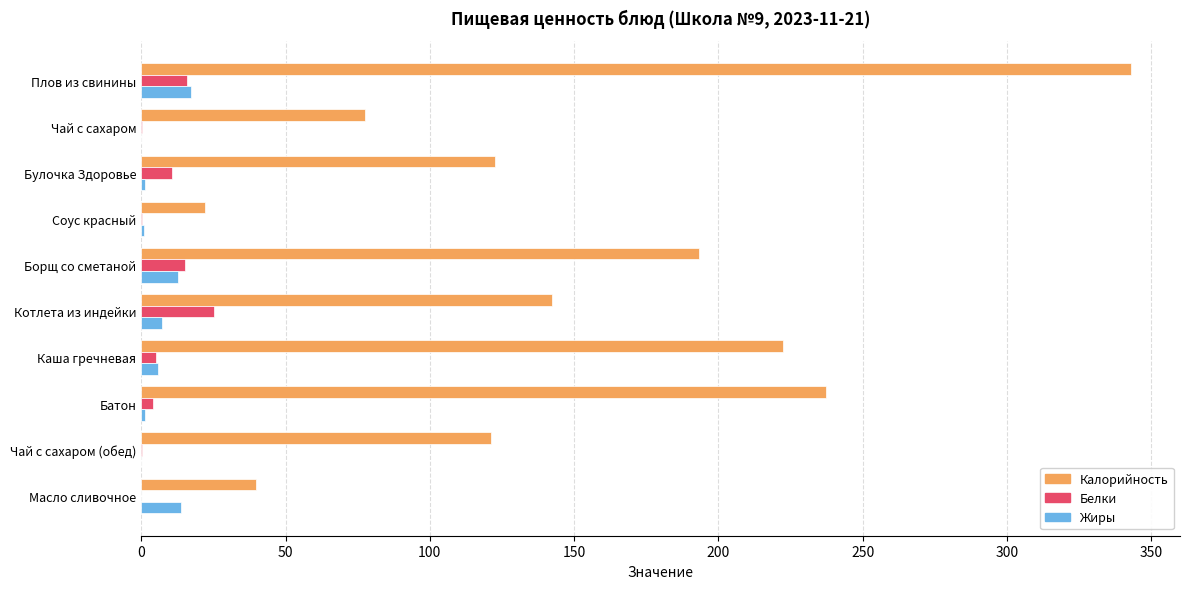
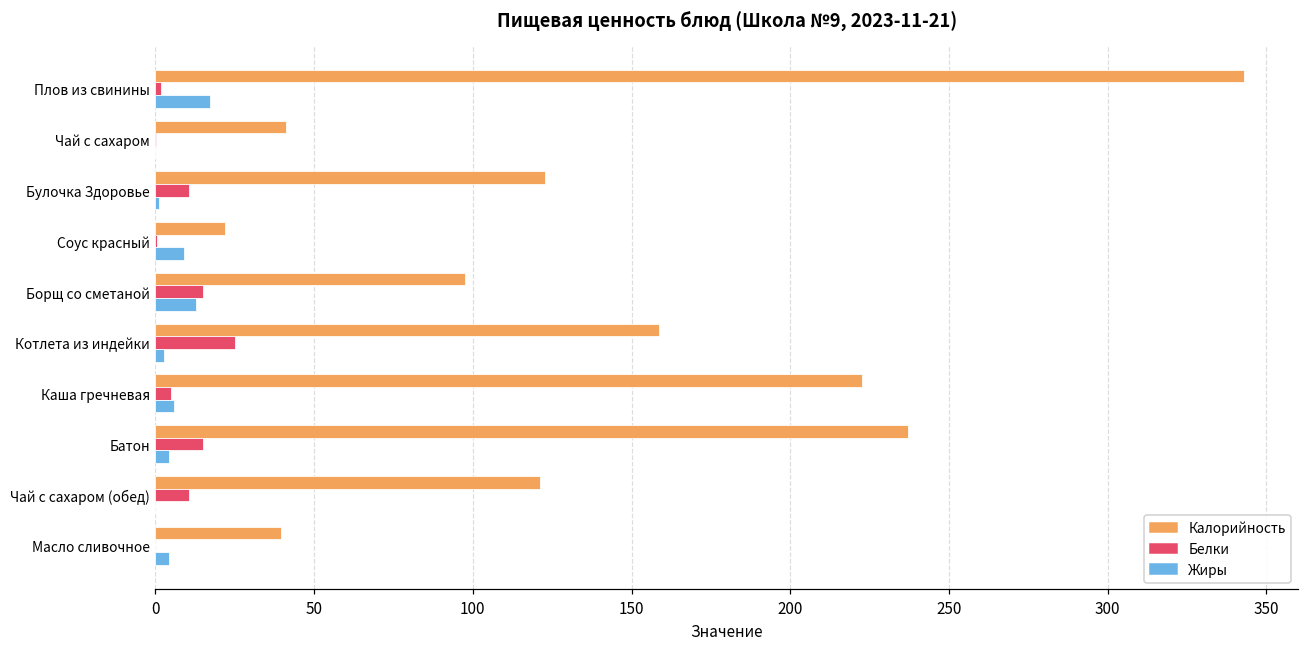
  {
    "Калорийность": {
      "Плов из свинины": 343,
-     "Чай с сахаром": 78,
+     "Чай с сахаром": 41,
      "Булочка Здоровье": 123,
      "Соус красный": 22,
-     "Борщ со сметаной": 193,
-     "Котлета из индейки": 143,
+     "Борщ со сметаной": 98,
+     "Котлета из индейки": 159,
      "Каша гречневая": 223,
      "Батон": 237,
      "Чай с сахаром (обед)": 121,
      "Масло сливочное": 40
    },
    "Белки": {
-     "Плов из свинины": 16,
+     "Плов из свинины": 2,
      "Булочка Здоровье": 11,
      "Борщ со сметаной": 15,
      "Котлета из индейки": 25,
      "Каша гречневая": 5,
-     "Батон": 4,
-     "Чай с сахаром (обед)": 0,
+     "Батон": 15,
+     "Чай с сахаром (обед)": 11,
      "Масло сливочное": 0
    },
    "Жиры": {
      "Плов из свинины": 17,
      "Чай с сахаром": 0,
      "Булочка Здоровье": 1,
-     "Соус красный": 1,
+     "Соус красный": 9,
      "Борщ со сметаной": 13,
-     "Котлета из индейки": 7,
+     "Котлета из индейки": 3,
      "Каша гречневая": 6,
-     "Батон": 1,
+     "Батон": 4,
      "Чай с сахаром (обед)": 0,
-     "Масло сливочное": 14
+     "Масло сливочное": 4
    }
  }
